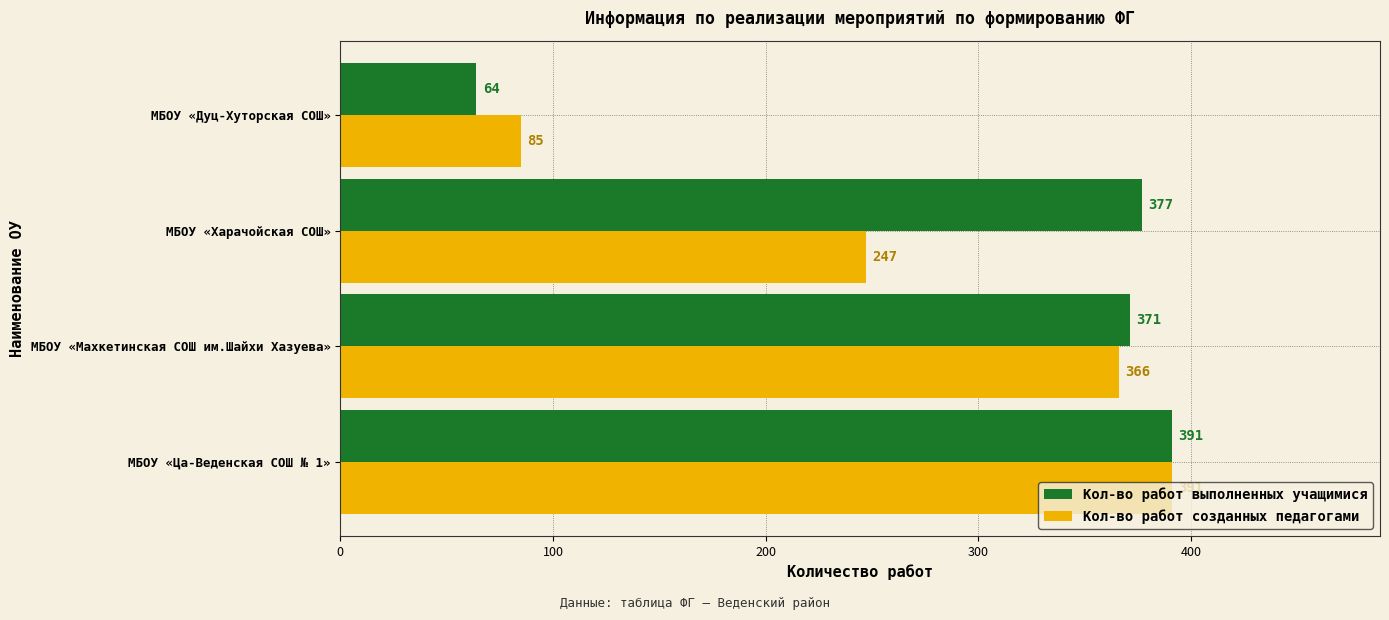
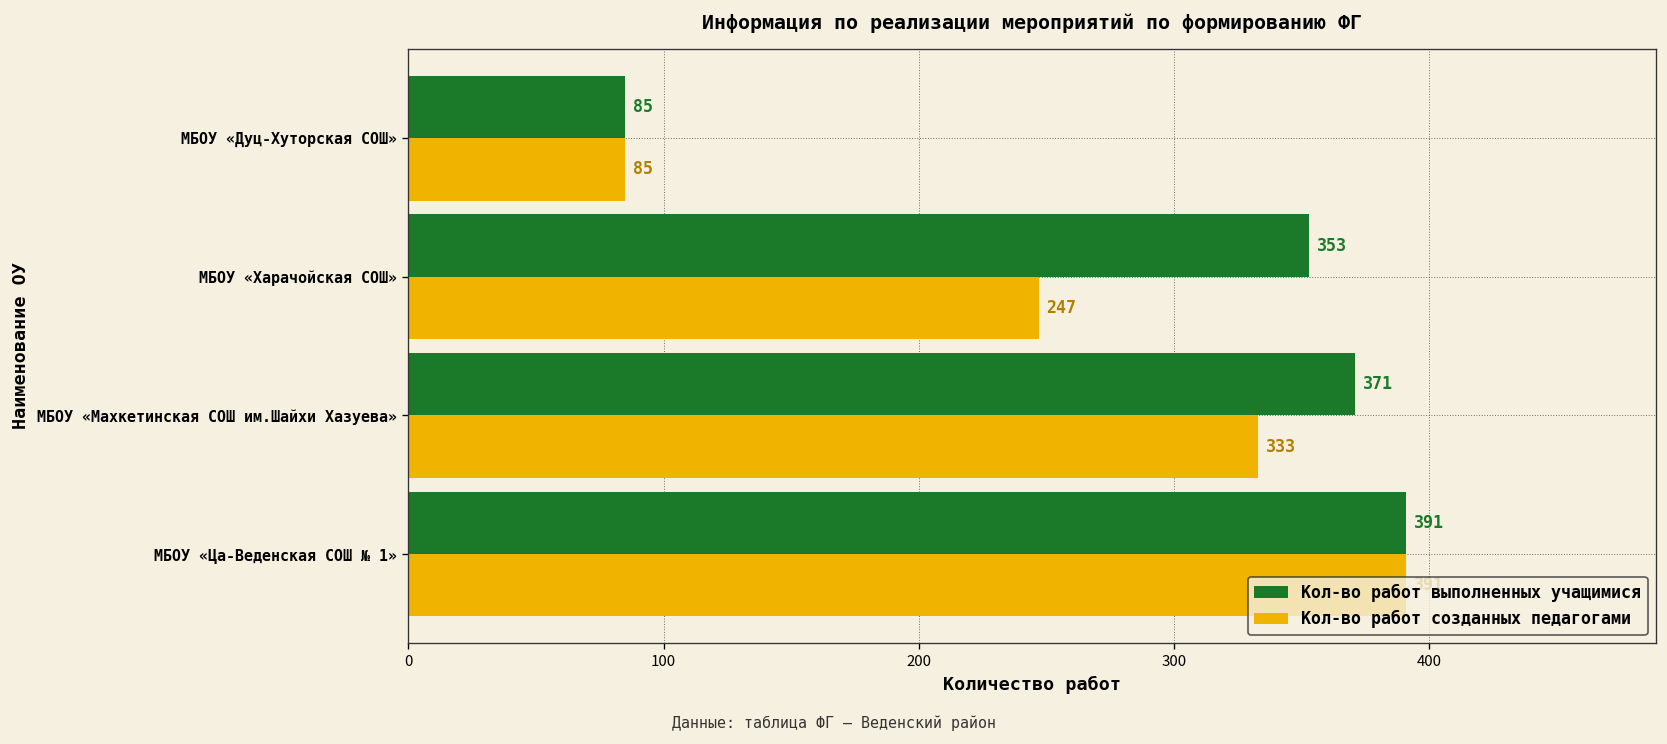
  {
    "Кол-во работ выполненных учащимися": {
-     "МБОУ «Дуц-Хуторская СОШ»": 64,
-     "МБОУ «Харачойская СОШ»": 377,
+     "МБОУ «Дуц-Хуторская СОШ»": 85,
+     "МБОУ «Харачойская СОШ»": 353,
      "МБОУ «Махкетинская СОШ им.Шайхи Хазуева»": 371,
      "МБОУ «Ца-Веденская СОШ № 1»": 391
    },
    "Кол-во работ созданных педагогами": {
      "МБОУ «Дуц-Хуторская СОШ»": 85,
      "МБОУ «Харачойская СОШ»": 247,
-     "МБОУ «Махкетинская СОШ им.Шайхи Хазуева»": 366
+     "МБОУ «Махкетинская СОШ им.Шайхи Хазуева»": 333
    }
  }
